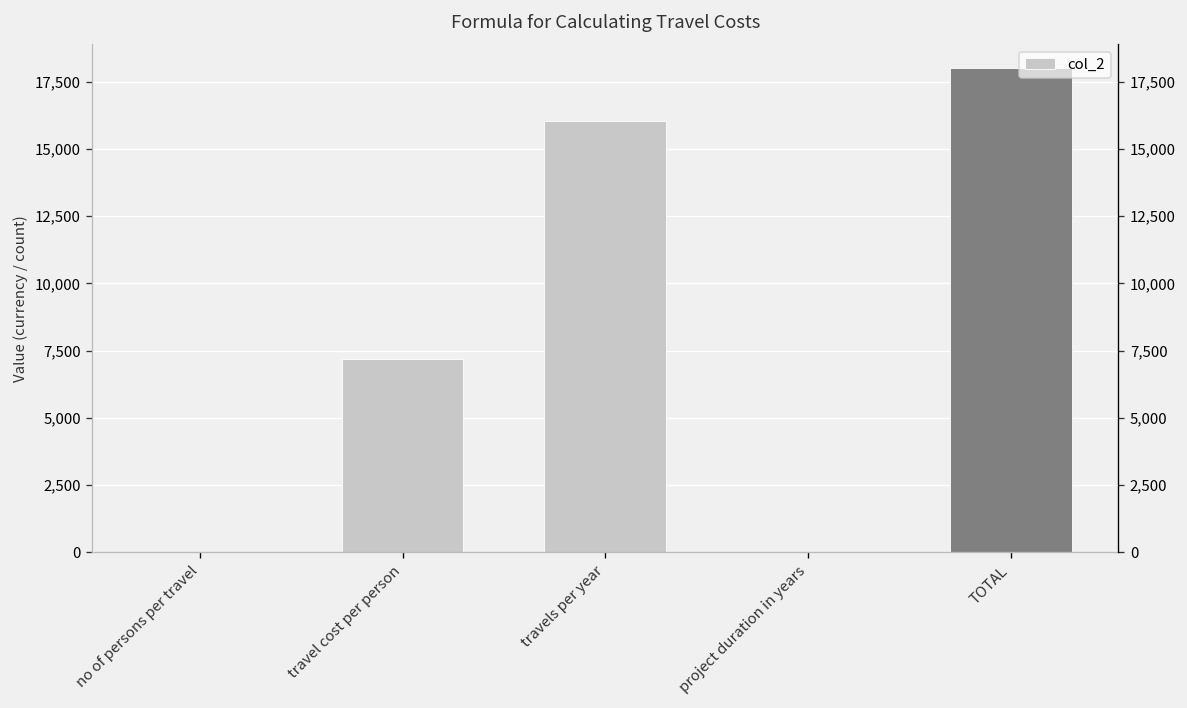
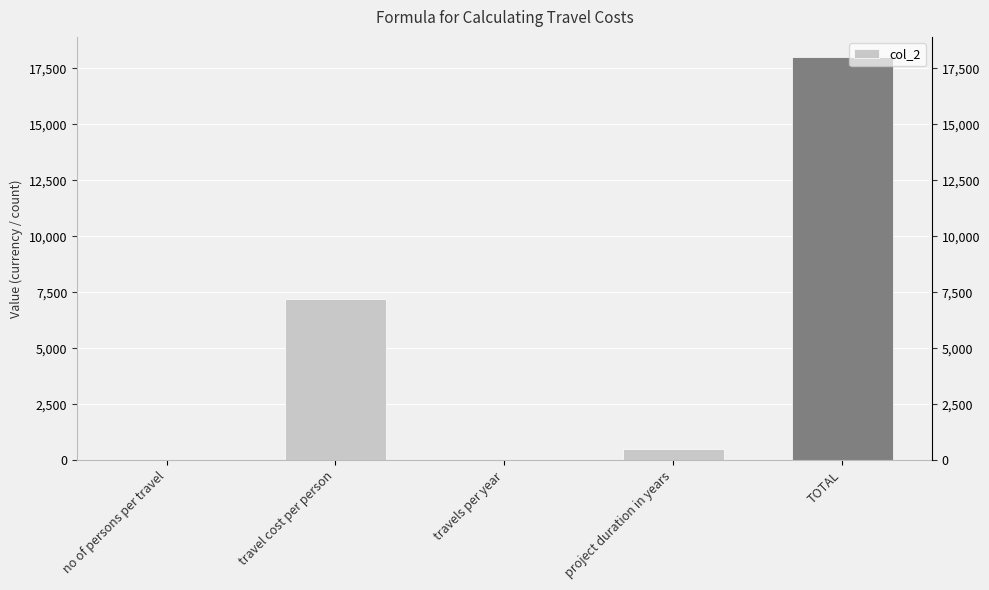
  {
    "travel cost per person": "7,200",
-   "travels per year": "16,100",
-   "project duration in years": "0",
+   "travels per year": "0",
+   "project duration in years": "500",
    "TOTAL": "18,000"
  }
